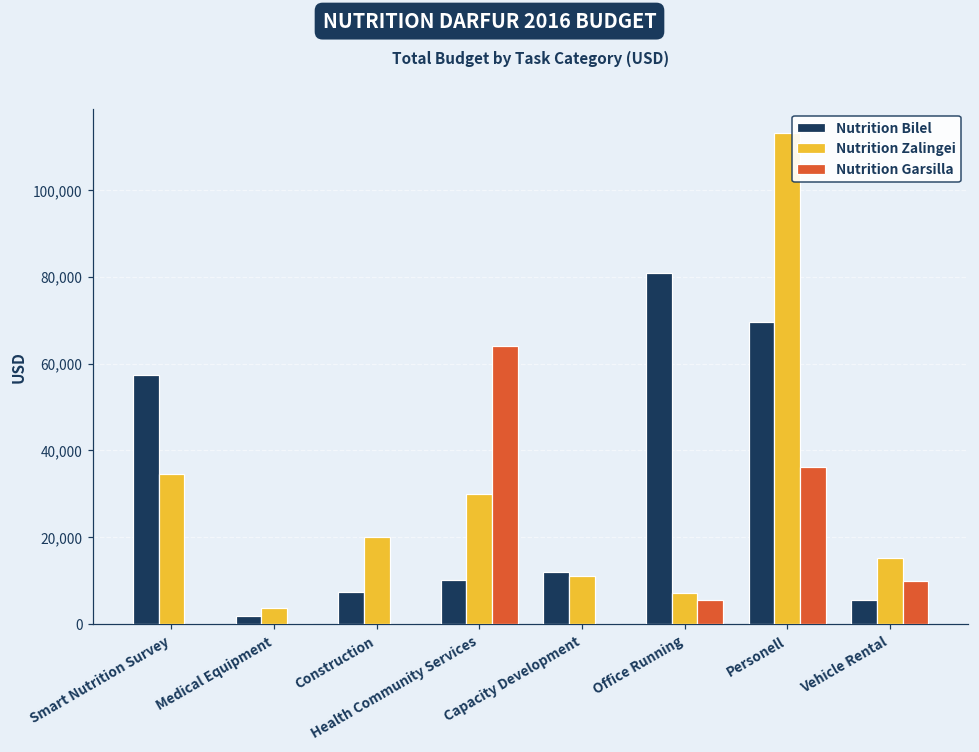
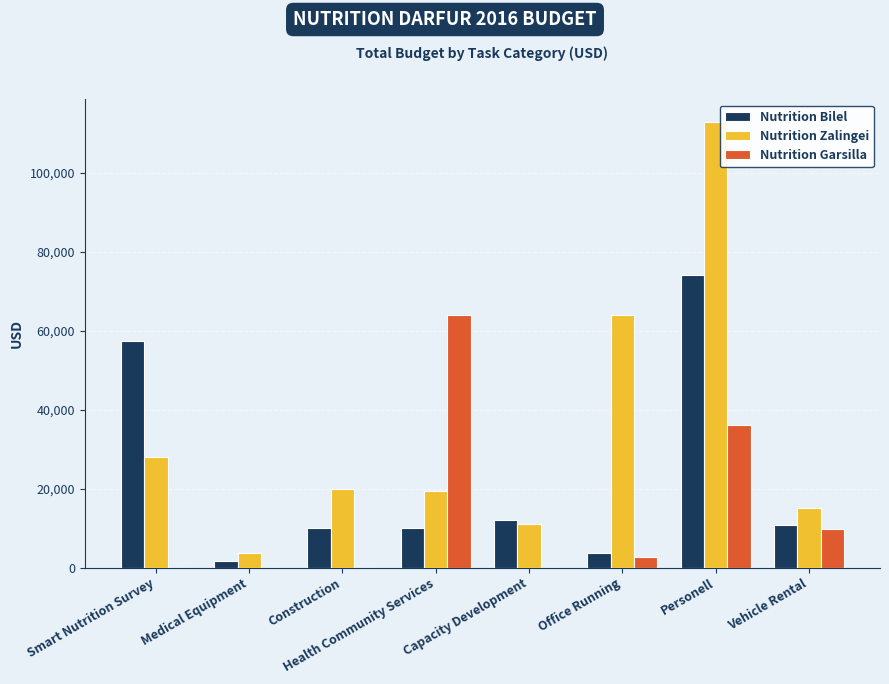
  {
    "Nutrition Bilel": {
      "Smart Nutrition Survey": "57,000",
      "Medical Equipment": "2,000",
-     "Construction": "7,000",
+     "Construction": "10,000",
      "Health Community Services": "10,000",
      "Capacity Development": "12,000",
-     "Office Running": "81,000",
-     "Personell": "70,000",
-     "Vehicle Rental": "5,000"
+     "Office Running": "4,000",
+     "Personell": "74,000",
+     "Vehicle Rental": "11,000"
    },
    "Nutrition Zalingei": {
-     "Smart Nutrition Survey": "34,000",
+     "Smart Nutrition Survey": "28,000",
      "Medical Equipment": "4,000",
      "Construction": "20,000",
-     "Health Community Services": "30,000",
+     "Health Community Services": "19,000",
      "Capacity Development": "11,000",
-     "Office Running": "7,000",
+     "Office Running": "64,000",
      "Personell": "113,000",
      "Vehicle Rental": "15,000"
    },
    "Nutrition Garsilla": {
      "Smart Nutrition Survey": "0",
      "Medical Equipment": "0",
      "Construction": "0",
      "Health Community Services": "64,000",
      "Capacity Development": "0",
-     "Office Running": "6,000",
+     "Office Running": "3,000",
      "Personell": "36,000",
      "Vehicle Rental": "10,000"
    }
  }
